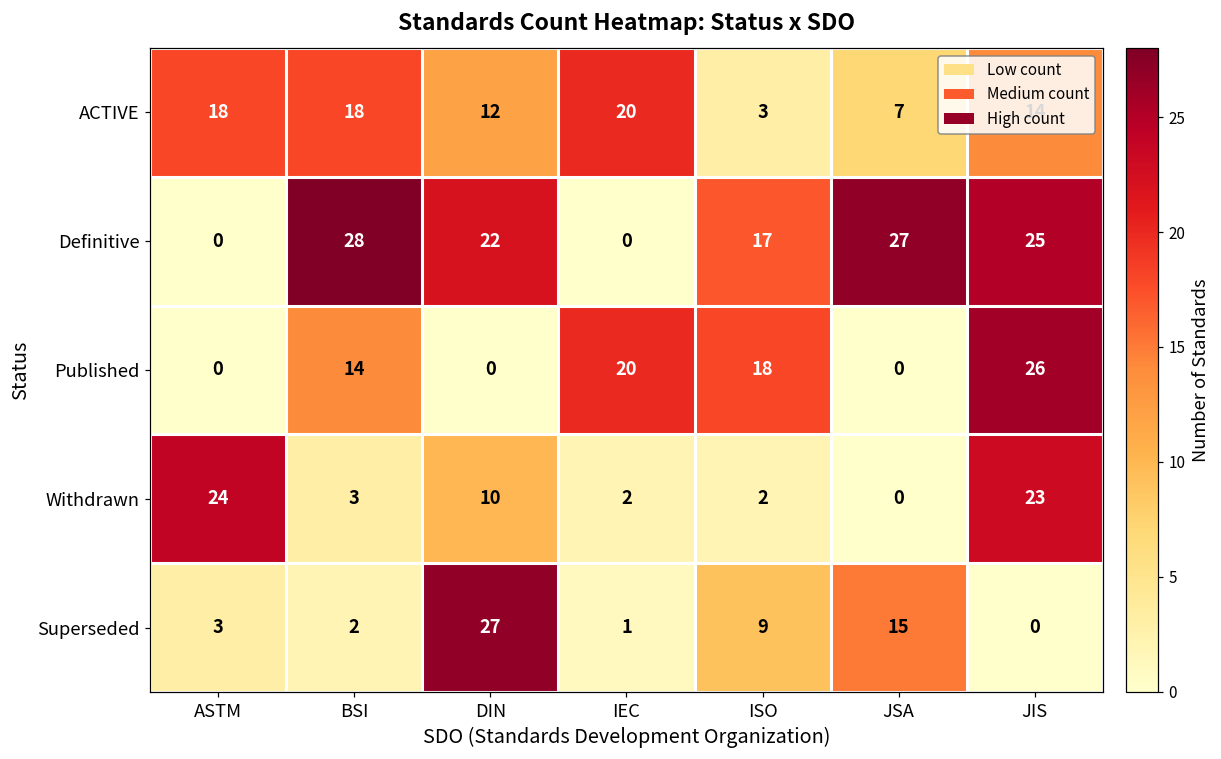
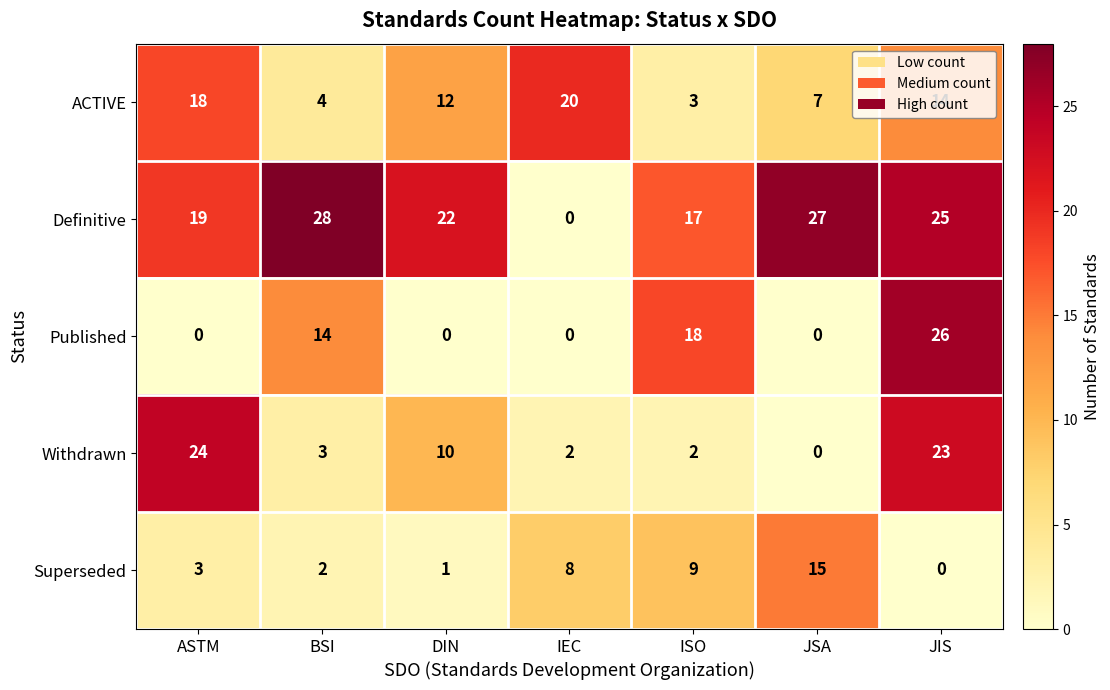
  {
    "ACTIVE": {
      "ASTM": 18,
-     "BSI": 18,
+     "BSI": 4,
      "DIN": 12,
      "IEC": 20,
      "ISO": 3,
      "JSA": 7
    },
    "Definitive": {
-     "ASTM": 0,
+     "ASTM": 19,
      "BSI": 28,
      "DIN": 22,
      "IEC": 0,
      "ISO": 17,
      "JSA": 27,
      "JIS": 25
    },
    "Published": {
      "ASTM": 0,
      "BSI": 14,
      "DIN": 0,
-     "IEC": 20,
+     "IEC": 0,
      "ISO": 18,
      "JSA": 0,
      "JIS": 26
    },
    "Withdrawn": {
      "ASTM": 24,
      "BSI": 3,
      "DIN": 10,
      "IEC": 2,
      "ISO": 2,
      "JSA": 0,
      "JIS": 23
    },
    "Superseded": {
      "ASTM": 3,
      "BSI": 2,
-     "DIN": 27,
-     "IEC": 1,
+     "DIN": 1,
+     "IEC": 8,
      "ISO": 9,
      "JSA": 15,
      "JIS": 0
    }
  }
